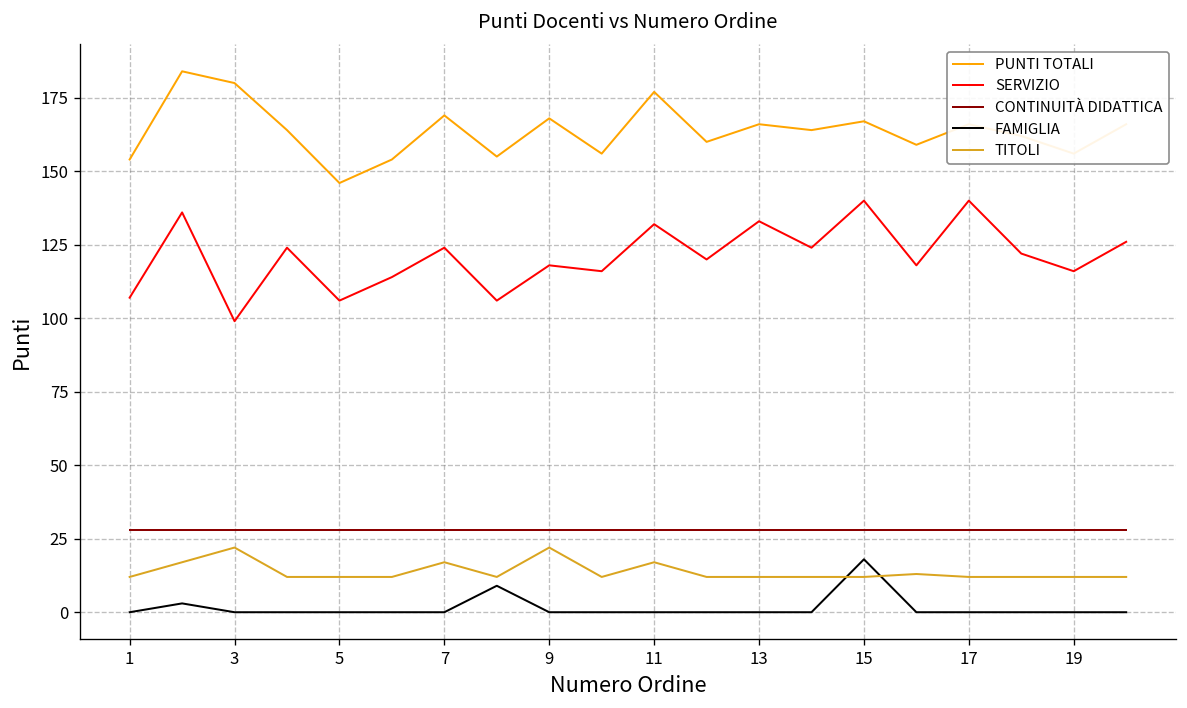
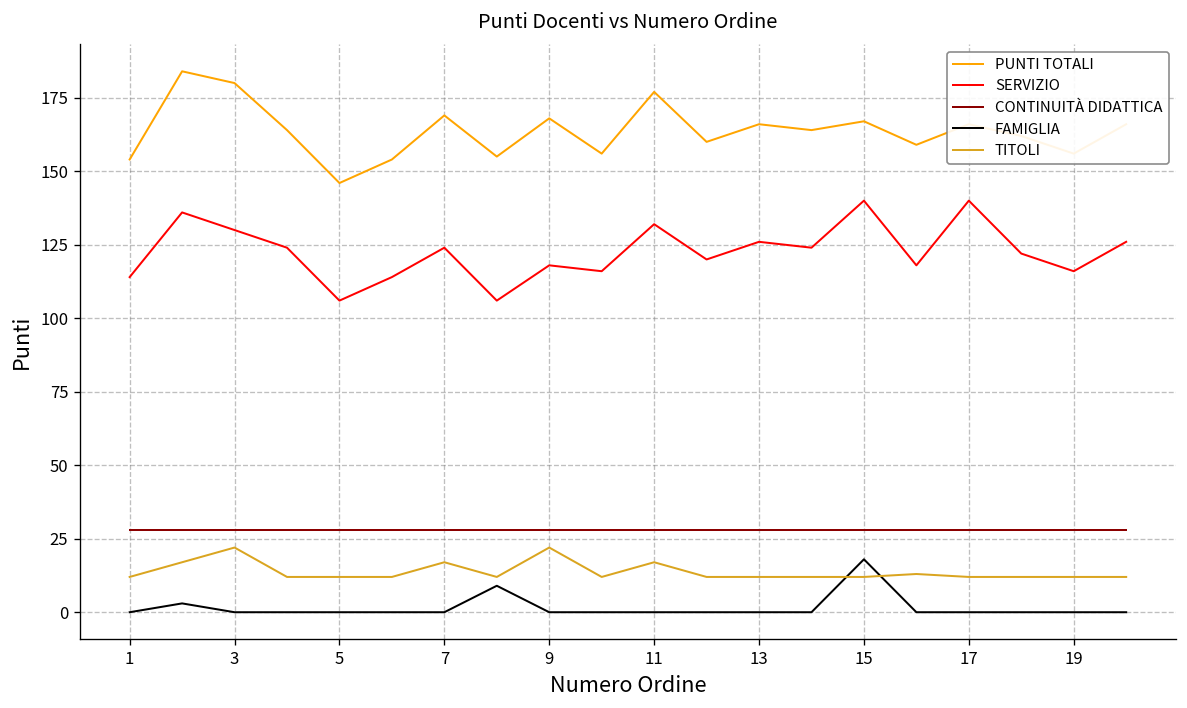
  {
    "SERVIZIO": {
-     "1": 107,
-     "3": 99,
+     "1": 114,
+     "3": 130,
      "5": 106,
      "7": 124,
      "9": 118,
      "11": 132,
-     "13": 133,
+     "13": 126,
      "15": 140,
      "17": 140,
      "19": 116
    },
    "CONTINUITÀ DIDATTICA": {
      "1": 28,
      "3": 28,
      "5": 28,
      "7": 28,
      "9": 28,
      "11": 28,
      "13": 28,
      "15": 28,
      "17": 28,
      "19": 28
    },
    "FAMIGLIA": {
      "1": 0,
      "3": 0,
      "5": 0,
      "7": 0,
      "9": 0,
      "11": 0,
      "13": 0,
      "15": 18,
      "17": 0,
      "19": 0
    }
  }
